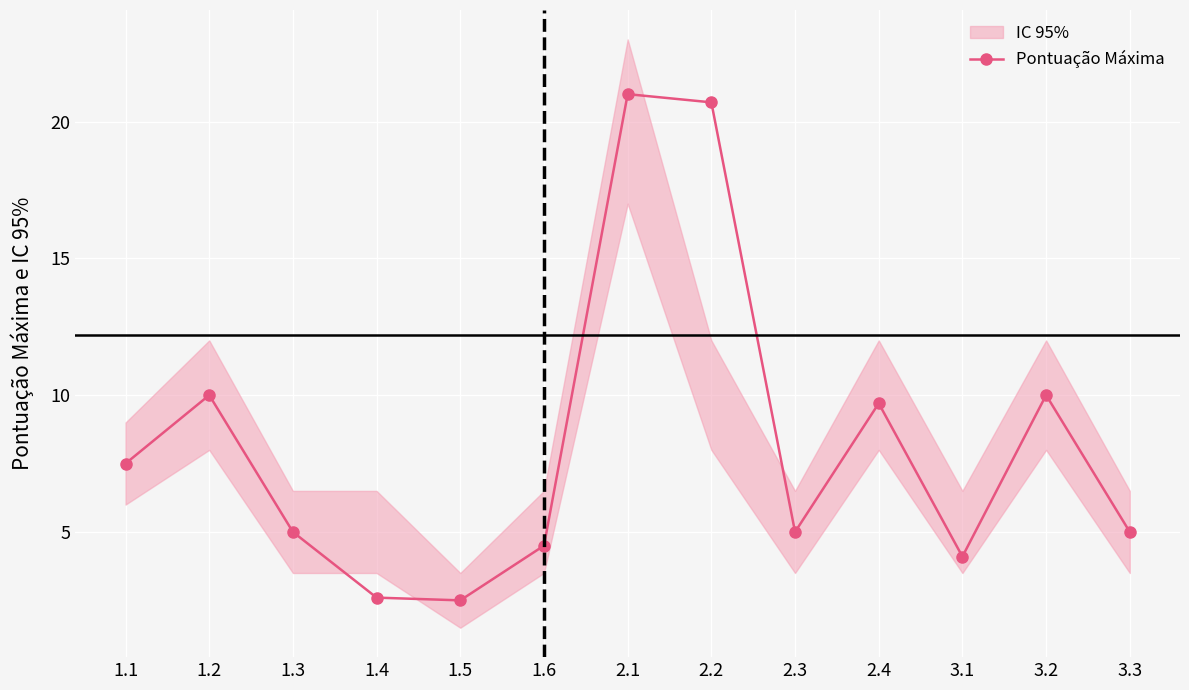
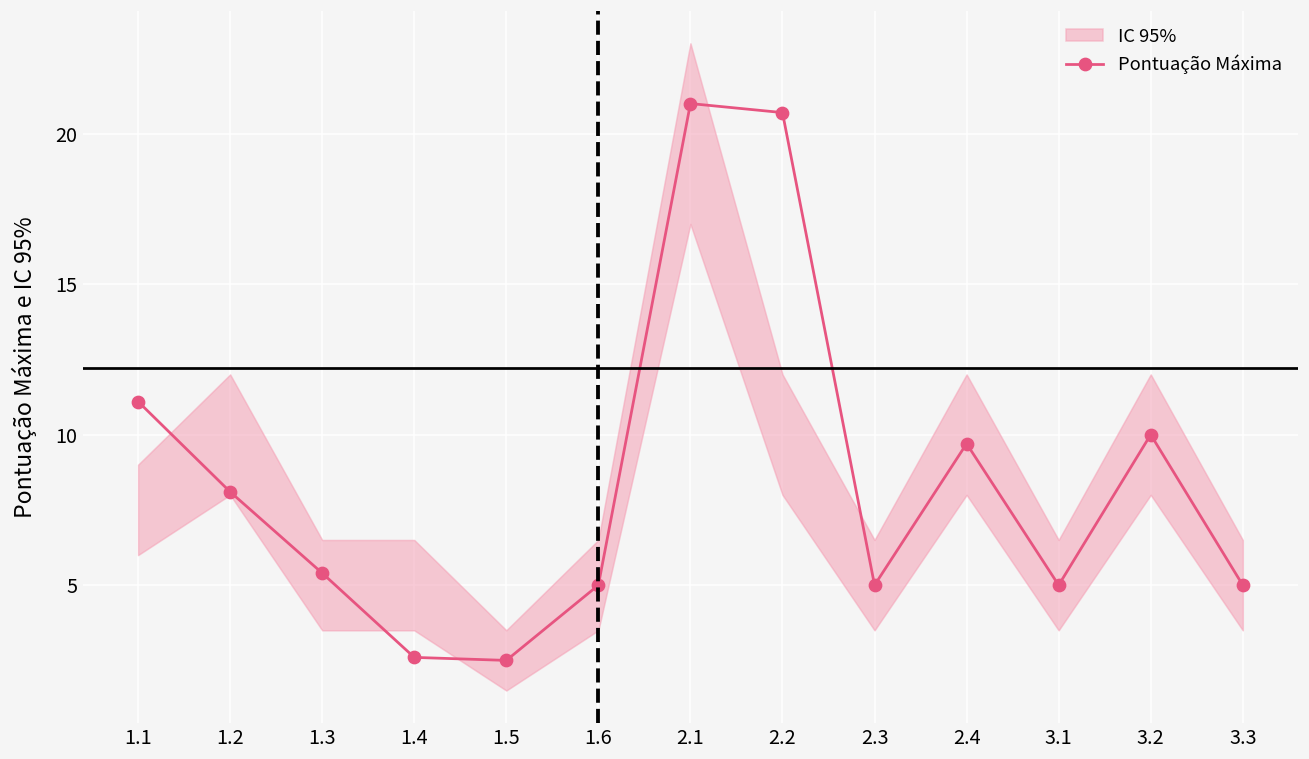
  {
    "Pontuação Máxima": {
-     "1.1": 7.5,
-     "1.2": 10.0,
-     "1.3": 5.0,
+     "1.1": 11.1,
+     "1.2": 8.1,
+     "1.3": 5.4,
      "1.4": 2.6,
      "1.5": 2.5,
-     "1.6": 4.5,
+     "1.6": 5.0,
      "2.1": 21.0,
      "2.2": 20.7,
      "2.3": 5.0,
      "2.4": 9.7,
-     "3.1": 4.1,
+     "3.1": 5.0,
      "3.2": 10.0,
      "3.3": 5.0
    }
  }
